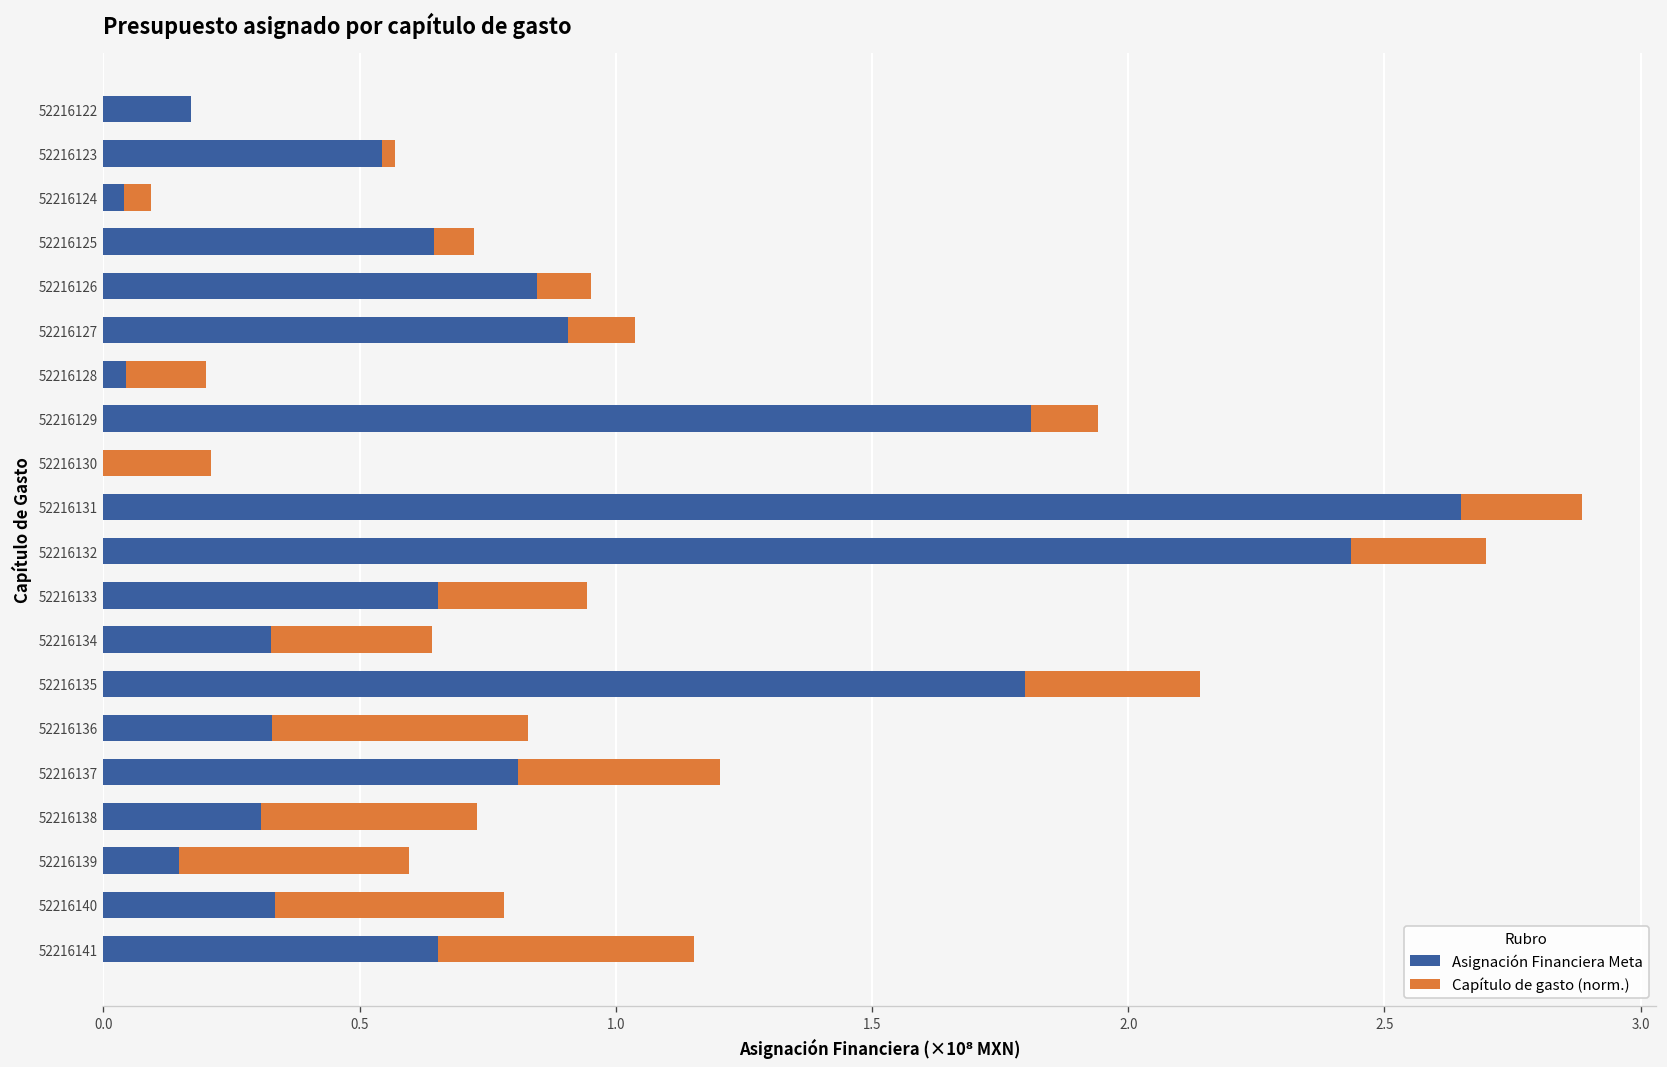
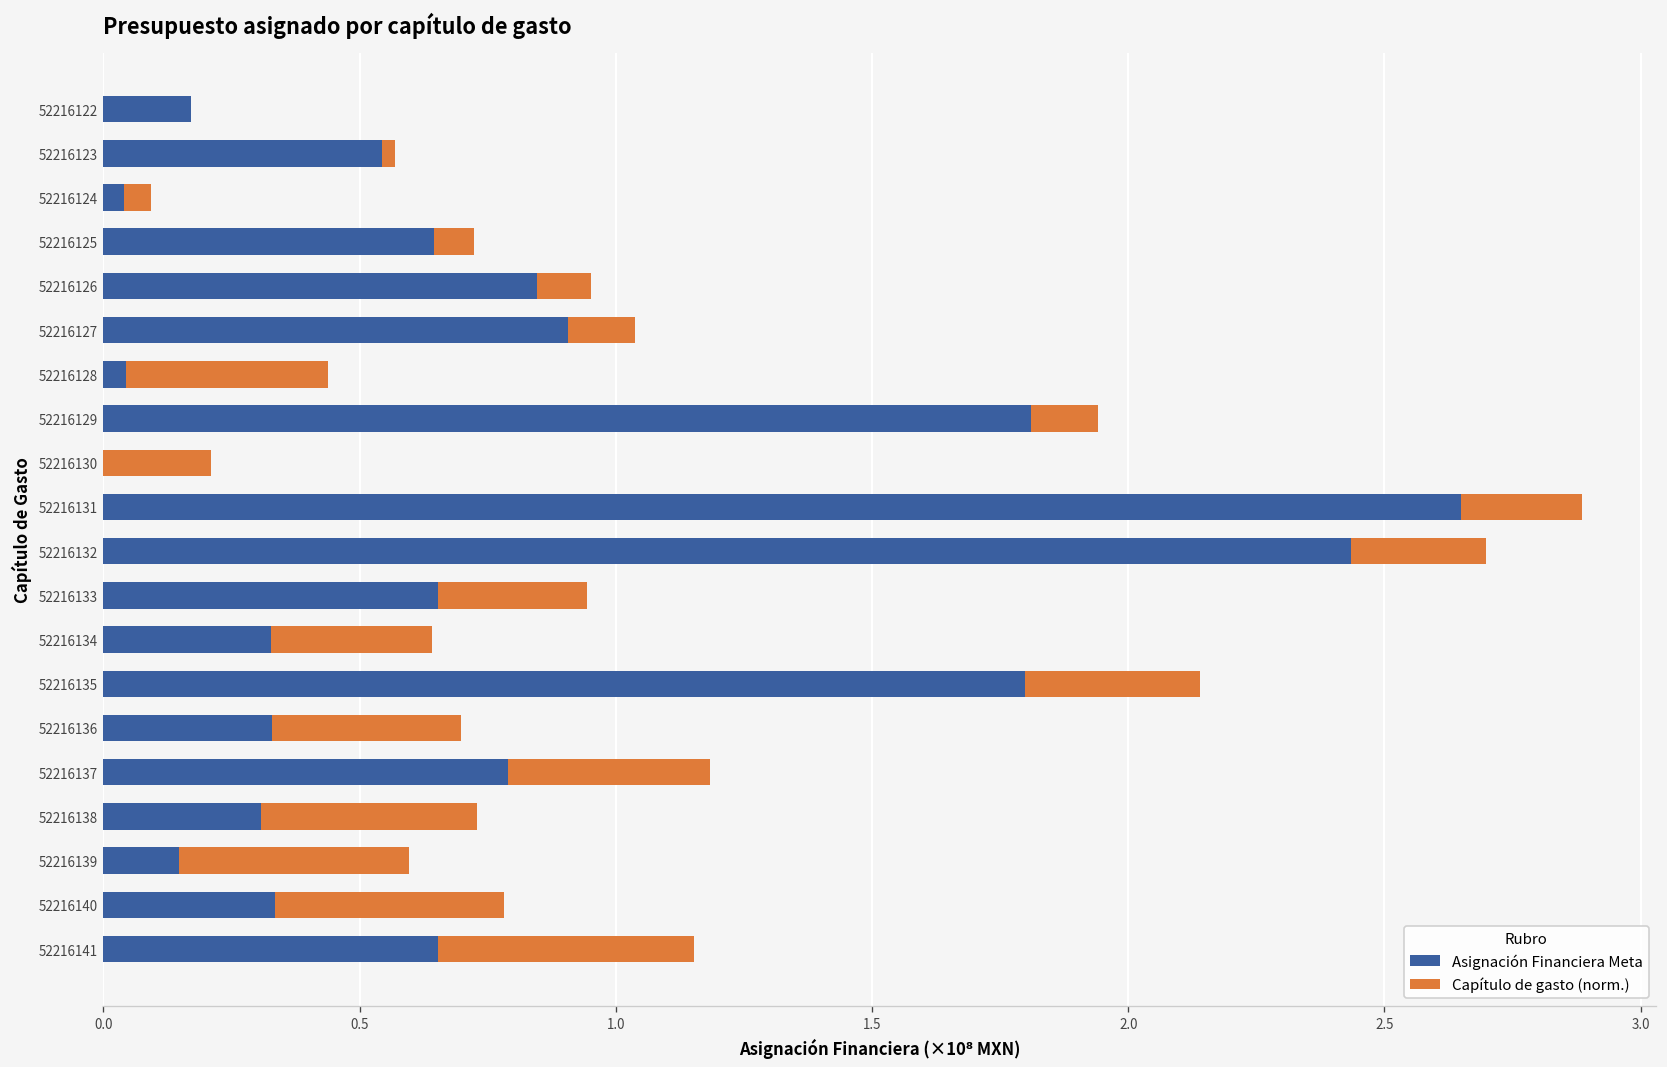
  {
    "Asignación Financiera Meta": {
      "52216122": 0.17,
      "52216123": 0.54,
      "52216124": 0.04,
      "52216125": 0.64,
      "52216126": 0.85,
      "52216127": 0.91,
      "52216128": 0.04,
      "52216129": 1.81,
      "52216131": 2.65,
      "52216132": 2.44,
      "52216133": 0.65,
      "52216134": 0.33,
      "52216135": 1.80,
      "52216136": 0.33,
-     "52216137": 0.81,
+     "52216137": 0.79,
      "52216138": 0.31,
      "52216139": 0.15,
      "52216140": 0.33,
      "52216141": 0.65
    },
    "Capítulo de gasto (norm.)": {
      "52216122": 0.00,
      "52216123": 0.03,
      "52216124": 0.05,
      "52216125": 0.08,
      "52216126": 0.11,
      "52216127": 0.13,
-     "52216128": 0.16,
+     "52216128": 0.39,
      "52216129": 0.13,
      "52216130": 0.21,
      "52216131": 0.24,
      "52216132": 0.26,
      "52216133": 0.29,
      "52216134": 0.32,
      "52216135": 0.34,
-     "52216136": 0.50,
+     "52216136": 0.37,
      "52216137": 0.39,
      "52216138": 0.42,
      "52216139": 0.45,
      "52216140": 0.45,
      "52216141": 0.50
    }
  }
